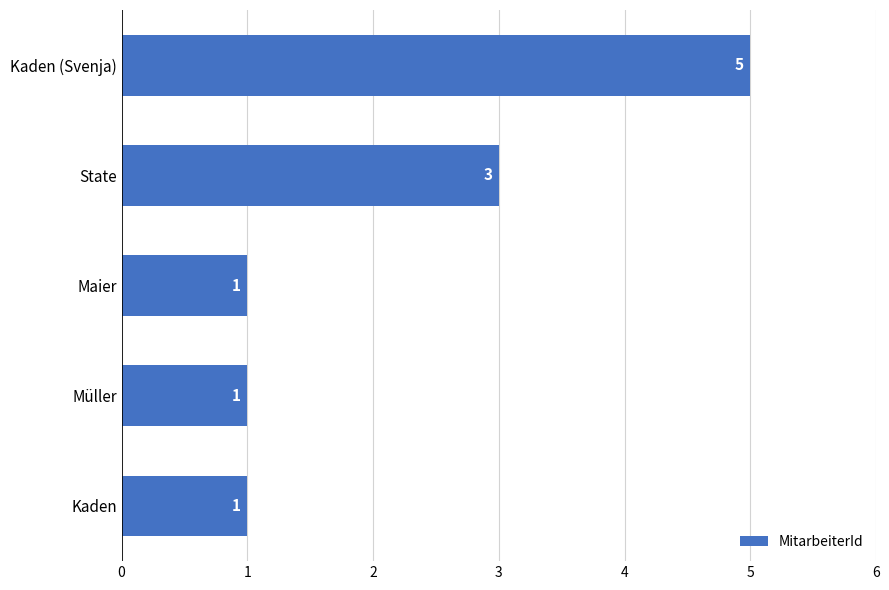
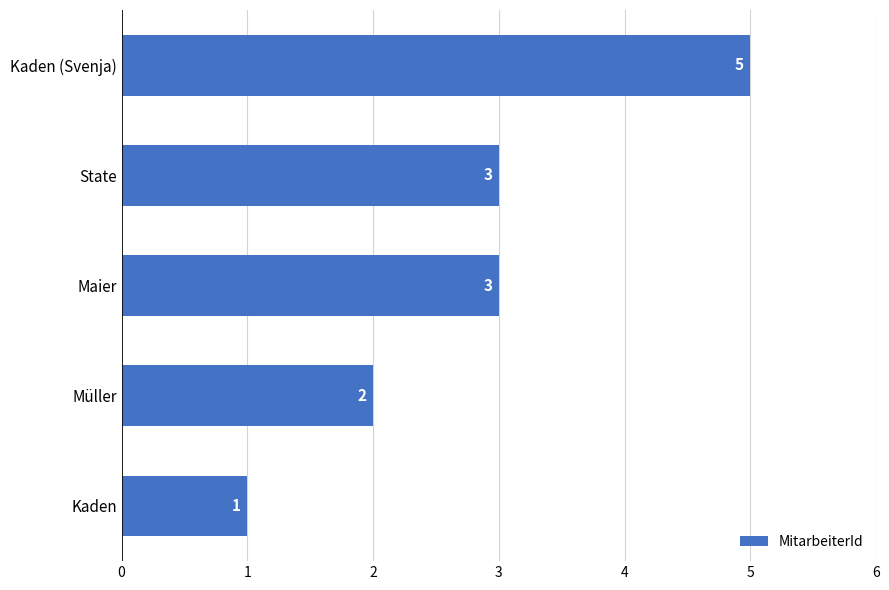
  {
    "Kaden (Svenja)": 5,
    "State": 3,
-   "Maier": 1,
-   "Müller": 1,
+   "Maier": 3,
+   "Müller": 2,
    "Kaden": 1
  }
